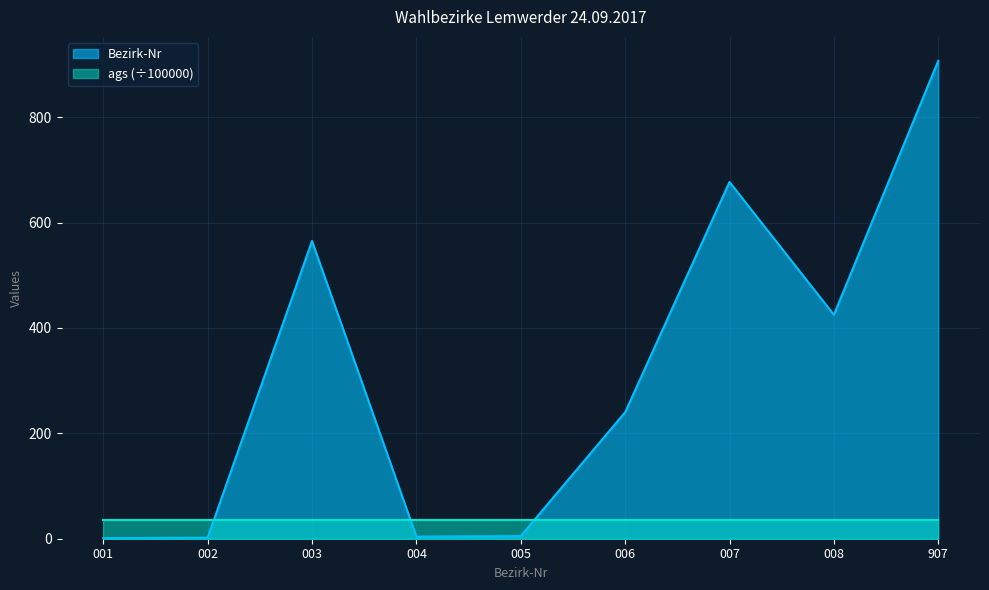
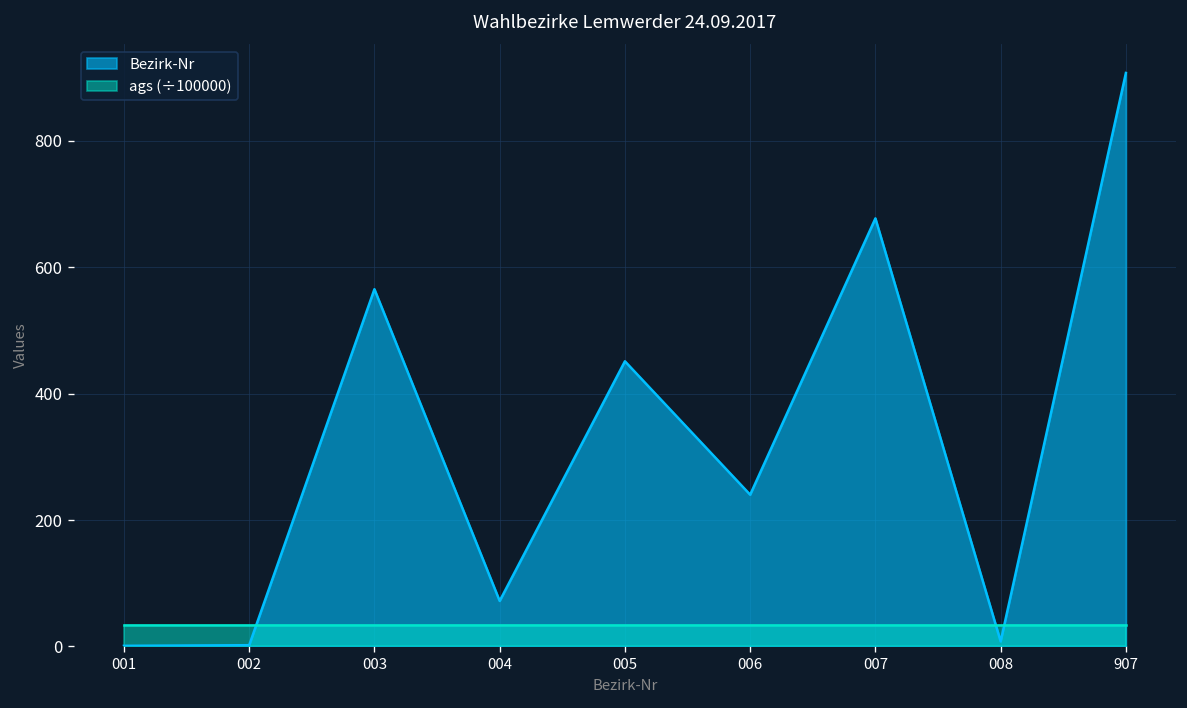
  {
    "Bezirk-Nr": {
      "001": 0,
      "002": 0,
      "003": 570,
-     "004": 0,
-     "005": 10,
+     "004": 70,
+     "005": 450,
      "006": 240,
      "007": 680,
-     "008": 430,
+     "008": 10,
      "907": 910
    },
    "ags (÷100000)": {
      "001": 30,
      "002": 30,
      "003": 30,
      "004": 30,
      "005": 30,
      "006": 30,
      "007": 30,
      "008": 30,
      "907": 30
    }
  }
